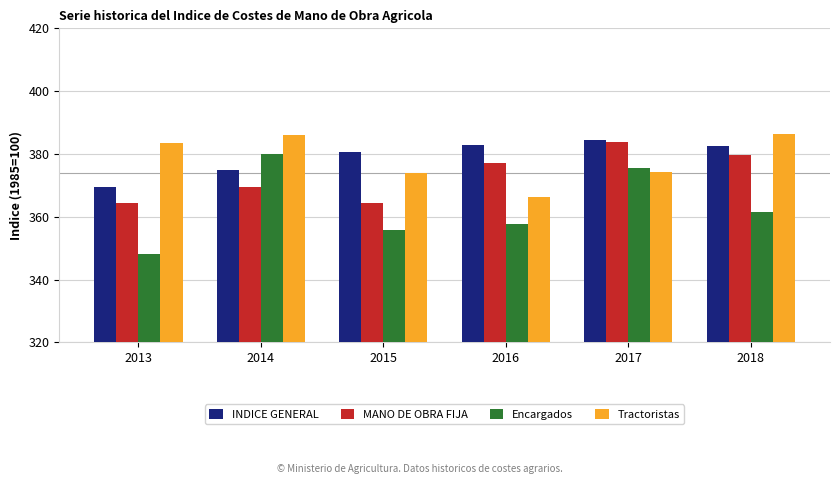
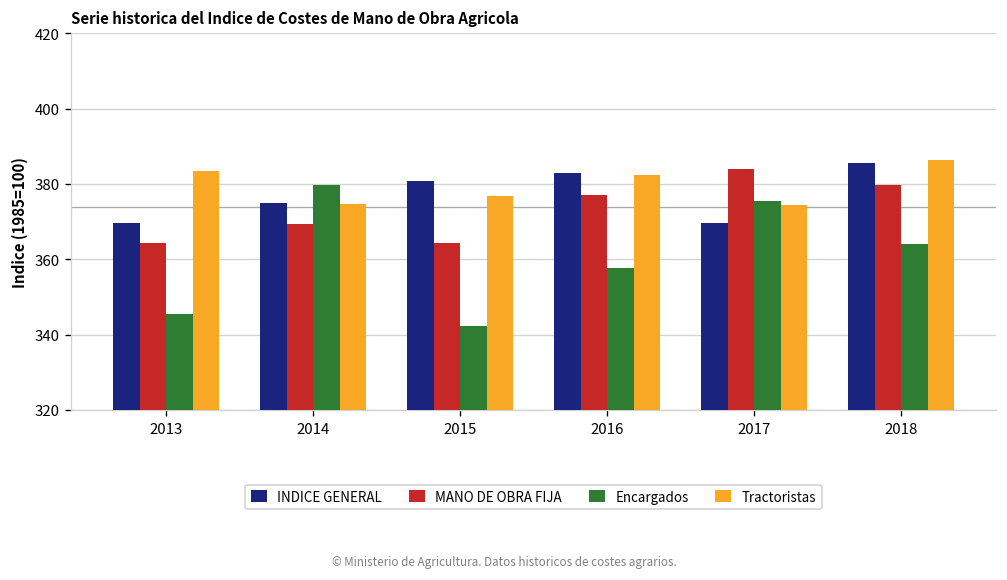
  {
    "INDICE GENERAL": {
      "2013": 370,
      "2014": 375,
      "2015": 381,
      "2016": 383,
-     "2017": 385,
-     "2018": 383
+     "2017": 370,
+     "2018": 386
    },
    "MANO DE OBRA FIJA": {
      "2013": 364,
      "2014": 369,
      "2015": 364,
      "2016": 377,
      "2017": 384,
      "2018": 380
    },
    "Encargados": {
-     "2013": 348,
+     "2013": 345,
      "2014": 380,
-     "2015": 356,
+     "2015": 342,
      "2016": 358,
      "2017": 376,
-     "2018": 361
+     "2018": 364
    },
    "Tractoristas": {
      "2013": 384,
-     "2014": 386,
-     "2015": 374,
-     "2016": 366,
+     "2014": 375,
+     "2015": 377,
+     "2016": 382,
      "2017": 374,
      "2018": 386
    }
  }
